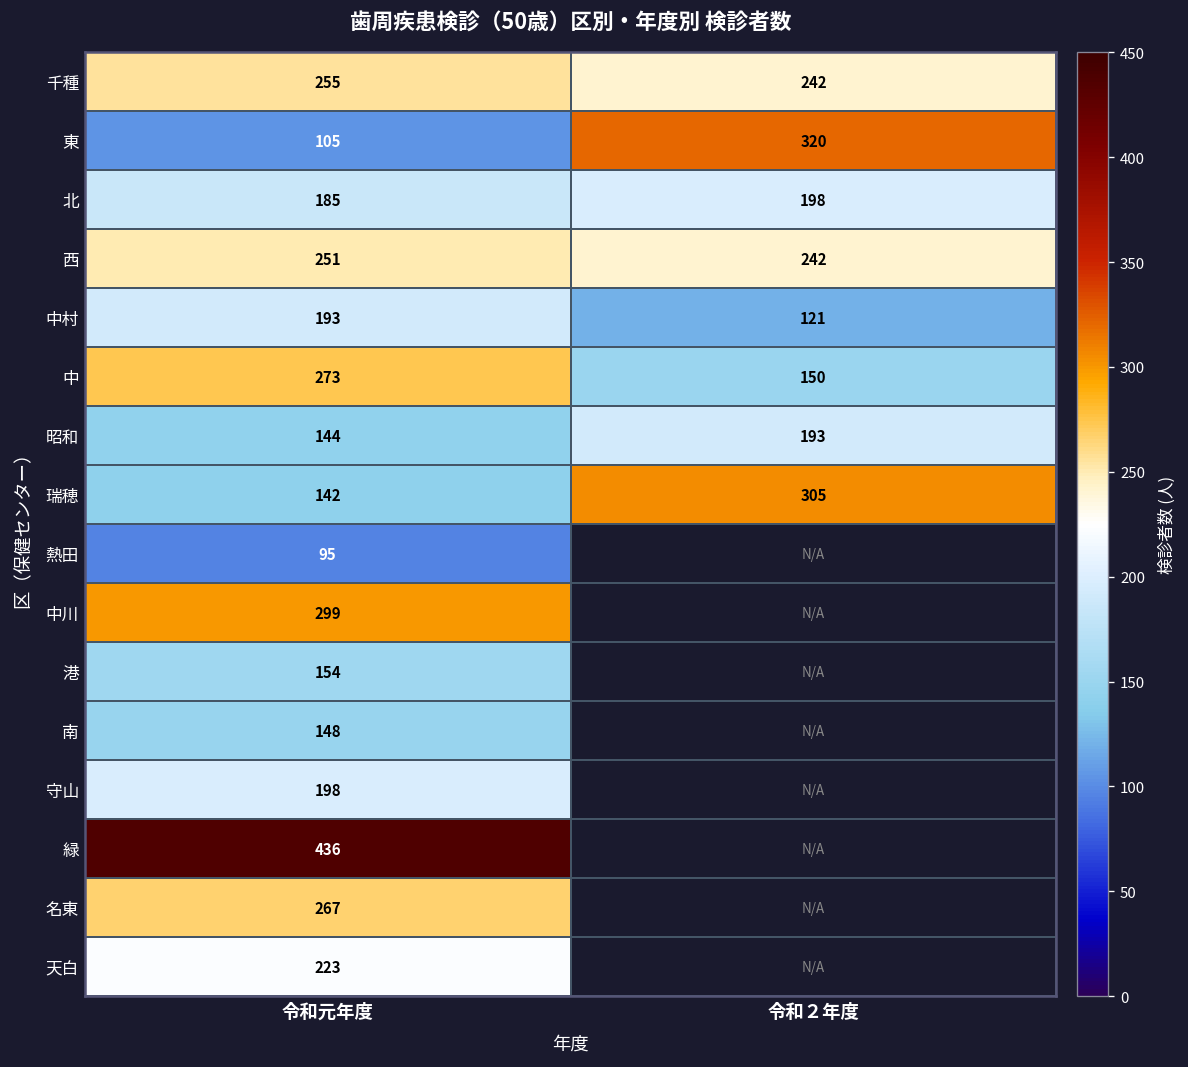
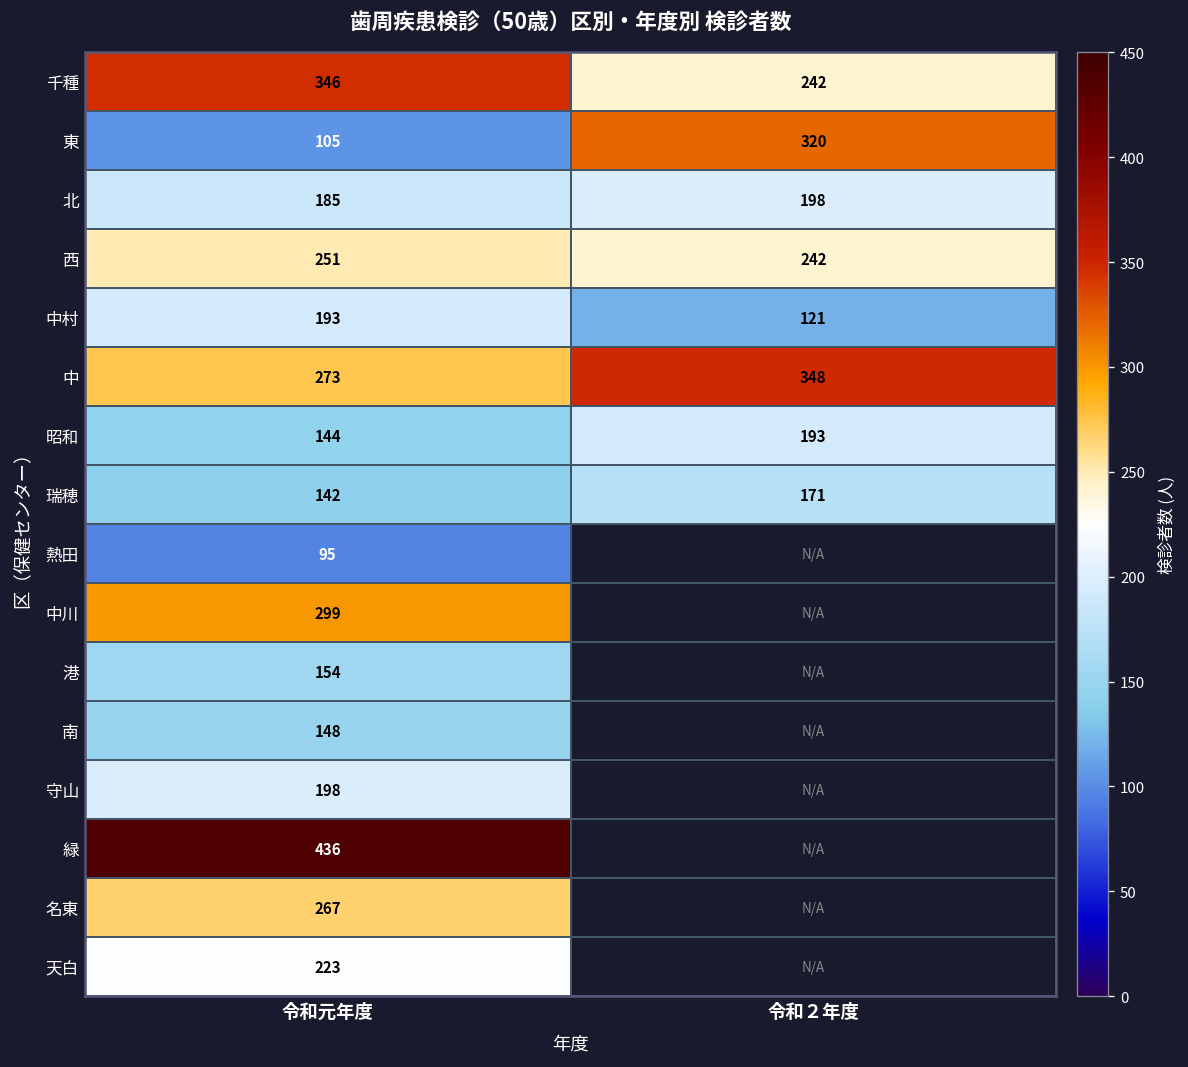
  {
    "千種": {
-     "令和元年度": 255,
+     "令和元年度": 346,
      "令和２年度": 242
    },
    "東": {
      "令和元年度": 105,
      "令和２年度": 320
    },
    "北": {
      "令和元年度": 185,
      "令和２年度": 198
    },
    "西": {
      "令和元年度": 251,
      "令和２年度": 242
    },
    "中村": {
      "令和元年度": 193,
      "令和２年度": 121
    },
    "中": {
      "令和元年度": 273,
-     "令和２年度": 150
+     "令和２年度": 348
    },
    "昭和": {
      "令和元年度": 144,
      "令和２年度": 193
    },
    "瑞穂": {
      "令和元年度": 142,
-     "令和２年度": 305
+     "令和２年度": 171
    },
    "熱田": {
      "令和元年度": 95
    },
    "中川": {
      "令和元年度": 299
    },
    "港": {
      "令和元年度": 154
    },
    "南": {
      "令和元年度": 148
    },
    "守山": {
      "令和元年度": 198
    },
    "緑": {
      "令和元年度": 436
    },
    "名東": {
      "令和元年度": 267
    },
    "天白": {
      "令和元年度": 223
    }
  }
